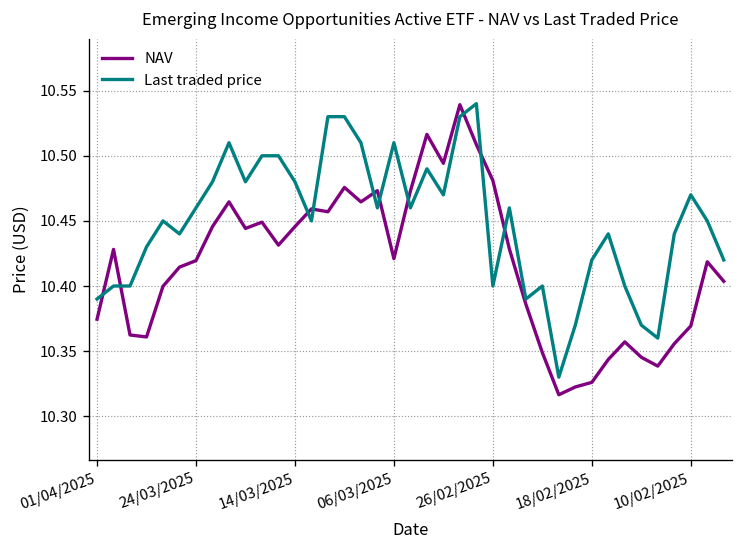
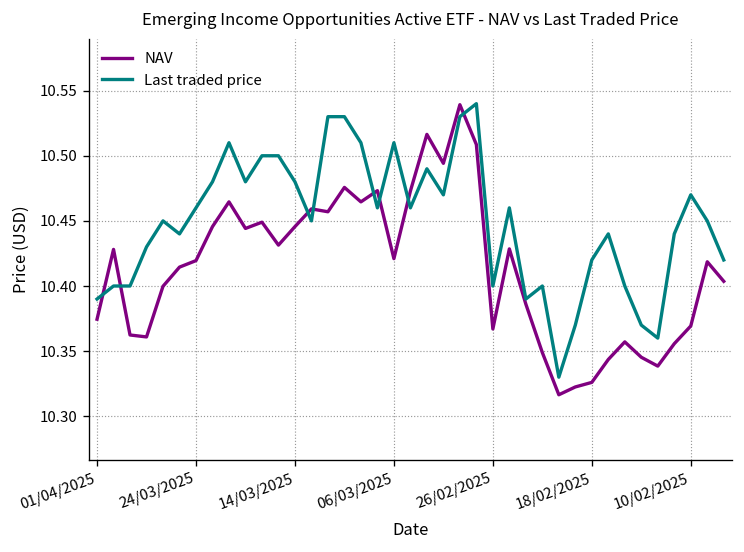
  {
    "NAV": {
      "01/04/2025": 10.375,
      "24/03/2025": 10.420,
      "14/03/2025": 10.446,
      "06/03/2025": 10.421,
-     "26/02/2025": 10.481,
+     "26/02/2025": 10.367,
      "18/02/2025": 10.326,
      "10/02/2025": 10.369
    },
    "Last traded price": {
      "01/04/2025": 10.390,
      "24/03/2025": 10.460,
      "14/03/2025": 10.480,
      "06/03/2025": 10.510,
      "26/02/2025": 10.400,
      "18/02/2025": 10.420,
      "10/02/2025": 10.470
    }
  }
